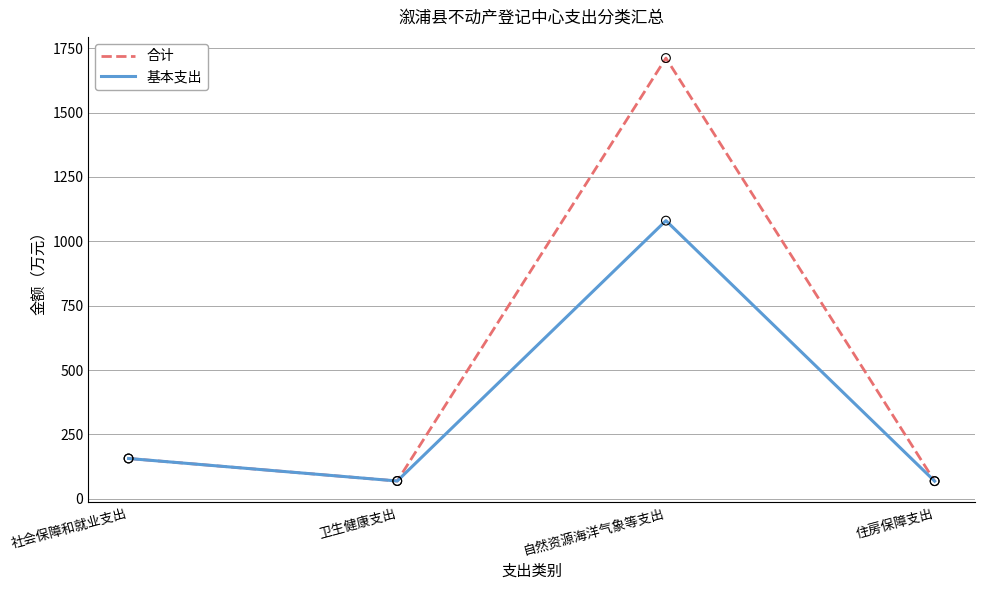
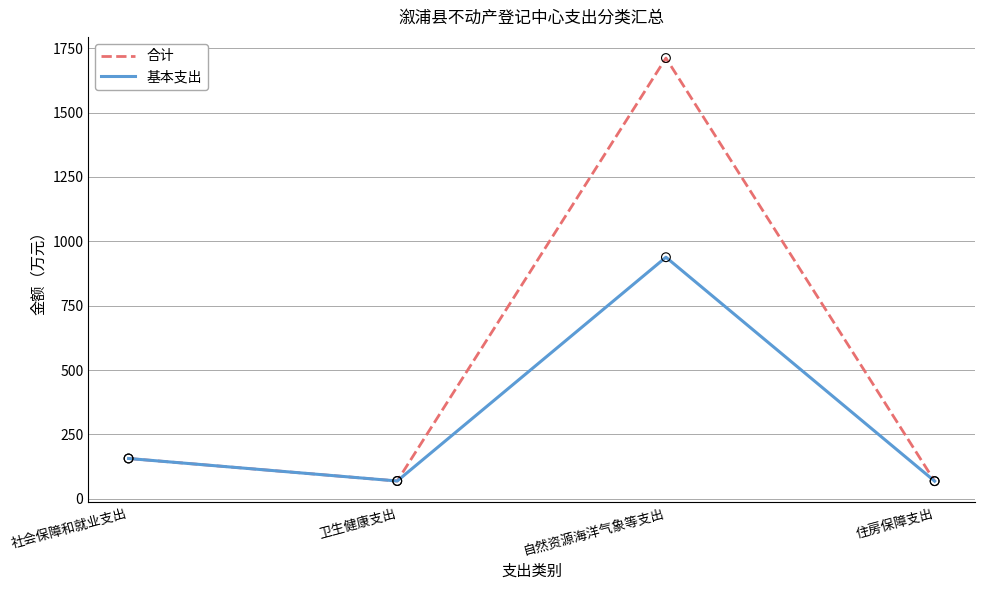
  {
    "合计": {
      "自然资源海洋气象等支出": 1710
    },
    "基本支出": {
-     "自然资源海洋气象等支出": 1080
+     "自然资源海洋气象等支出": 940
    }
  }
